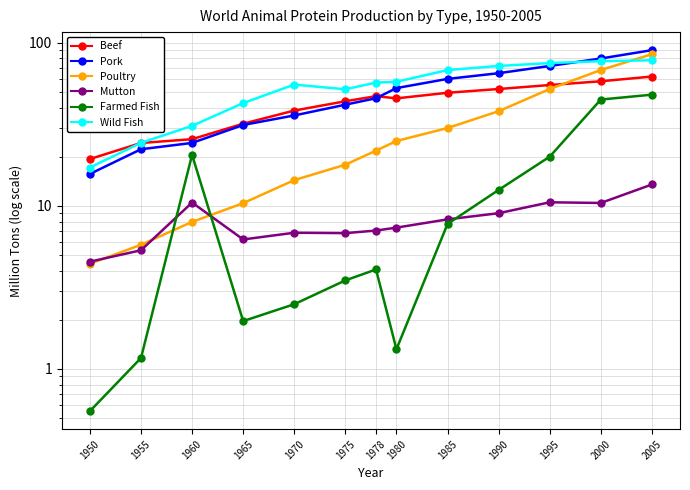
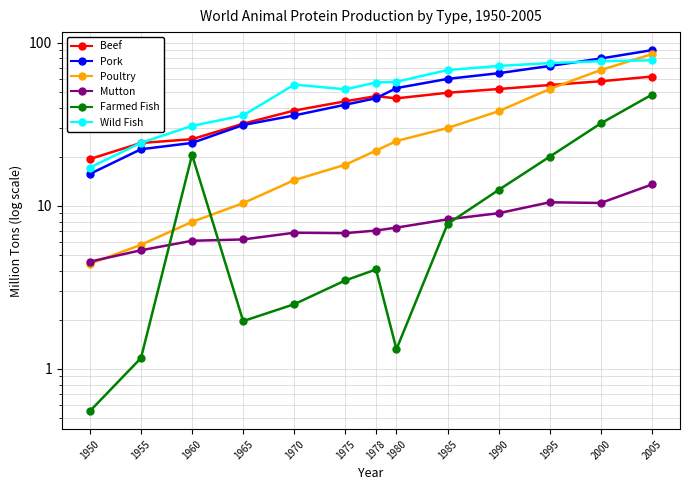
  {
    "Beef": {
      "1950": 19,
      "1960": 26,
      "1970": 38,
      "1975": 44,
      "1980": 46,
      "1985": 49,
      "1990": 52,
      "1995": 55,
      "2000": 58,
      "2005": 62
    },
    "Pork": {
      "1950": 16,
      "1955": 22,
      "1960": 24,
      "1970": 36,
      "1975": 42,
      "1980": 53,
      "1985": 60,
      "1990": 65,
      "1995": 70,
      "2000": 80,
      "2005": 90
    },
    "Poultry": {
      "1955": 5.8,
      "1960": 8,
      "1965": 10,
      "1970": 14,
      "1975": 18,
      "1978": 22,
      "1980": 25,
      "1985": 30,
      "1990": 38,
      "1995": 52,
      "2000": 68,
      "2005": 90
    },
    "Mutton": {
      "1955": 5.3,
-     "1960": 10,
+     "1960": 6.1,
      "1965": 6.2,
      "1970": 6.8,
      "1975": 6.8,
      "1978": 7.0,
      "1980": 7,
      "1985": 8,
      "1990": 9,
      "1995": 11,
      "2000": 10,
      "2005": 14
    },
    "Farmed Fish": {
      "1950": 0.55,
      "1955": 1.2,
      "1960": 21,
      "1965": 2,
      "1970": 2.5,
      "1975": 3.5,
      "1978": 4,
      "1980": 1.3,
      "1985": 8,
      "1990": 13,
      "1995": 20,
-     "2000": 45,
+     "2000": 32,
      "2005": 48
    },
    "Wild Fish": {
      "1950": 17,
      "1960": 31,
-     "1965": 43,
+     "1965": 36,
      "1970": 55,
      "1975": 52,
      "1978": 57,
      "1980": 58,
      "1985": 68,
      "1990": 70,
      "1995": 80,
      "2000": 80,
      "2005": 80
    }
  }
